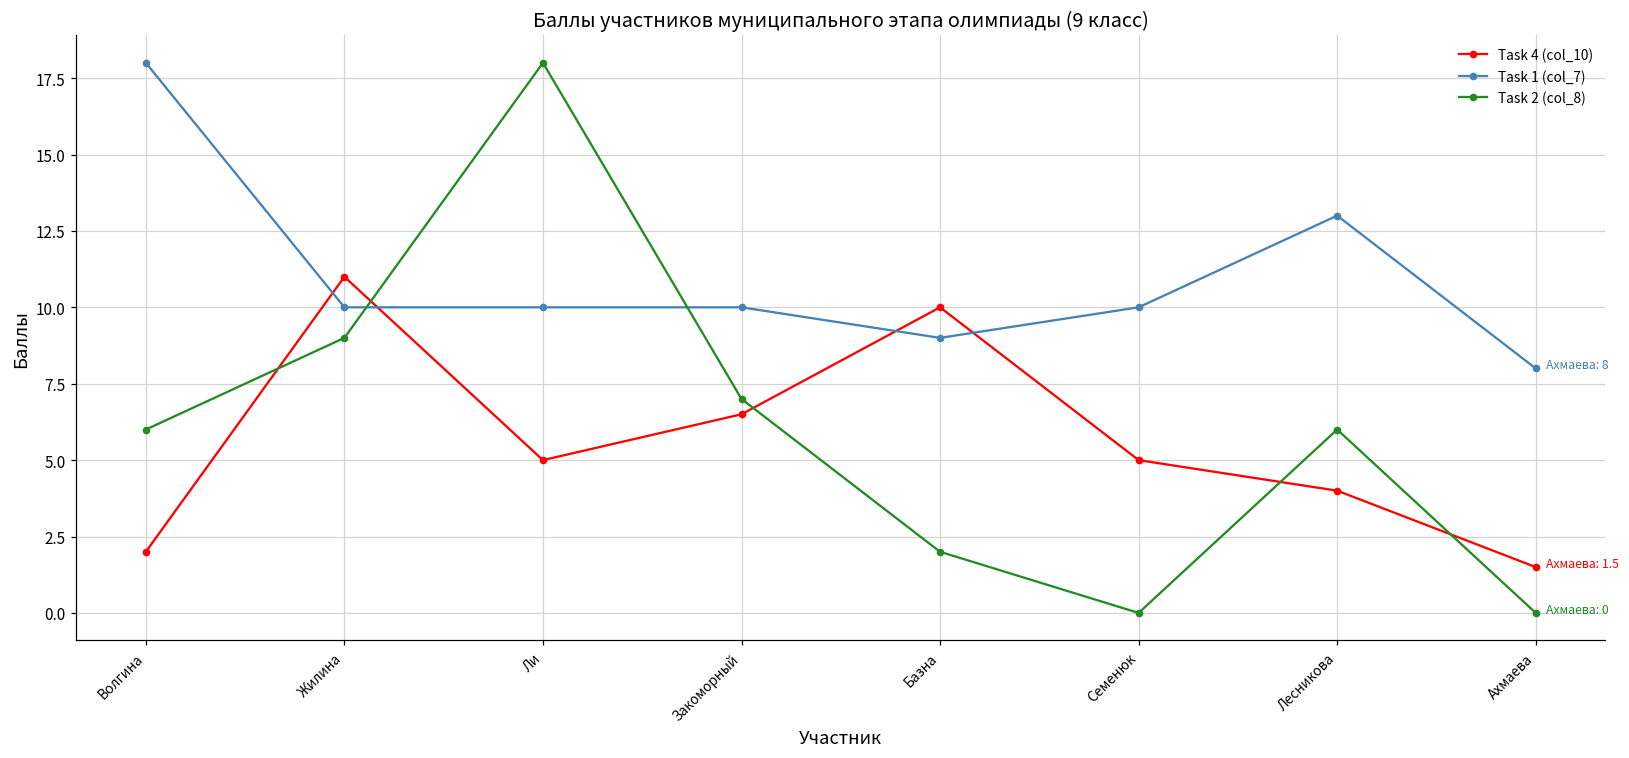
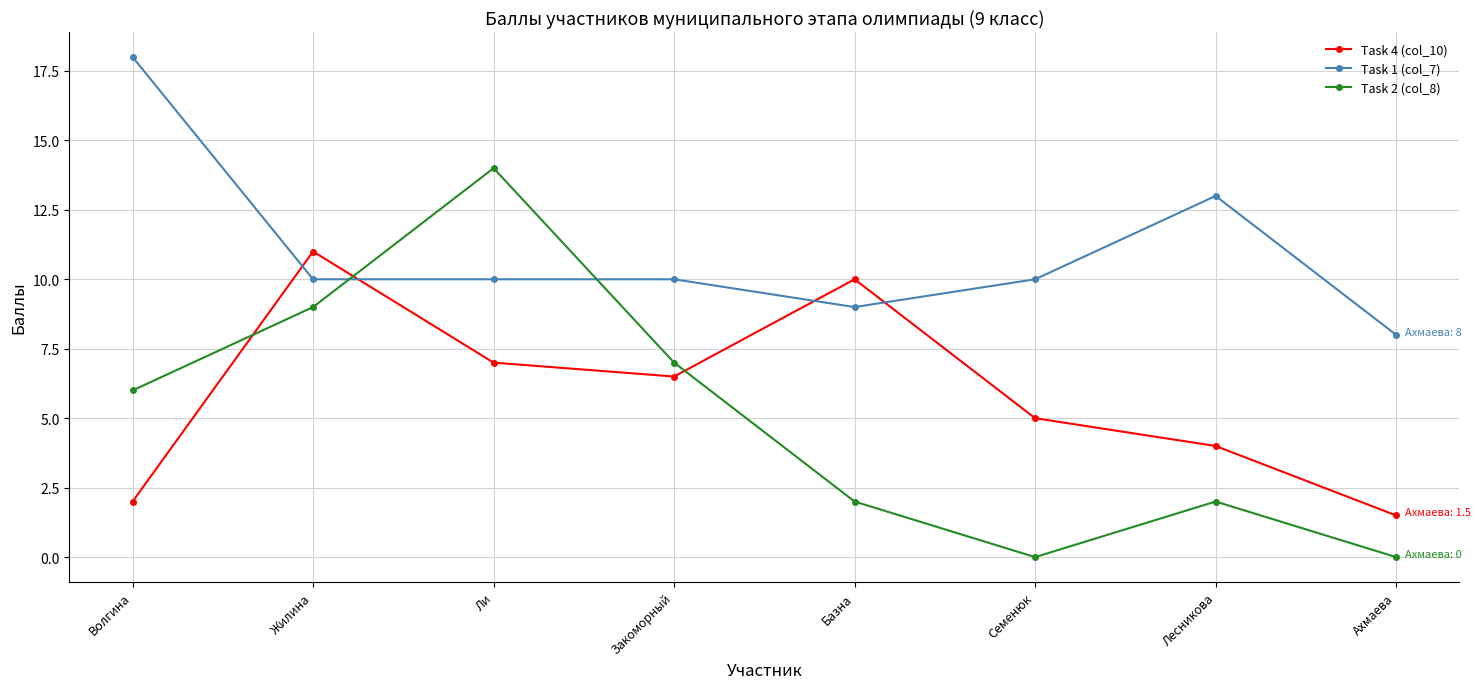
  {
    "Task 4 (col_10)": {
      "Волгина": 2,
      "Жилина": 11,
-     "Ли": 5,
+     "Ли": 7,
      "Закоморный": 6.5,
      "Базна": 10,
      "Семенюк": 5,
      "Лесникова": 4
    },
    "Task 1 (col_7)": {
      "Ахмаева": 8
    },
    "Task 2 (col_8)": {
      "Волгина": 6,
      "Жилина": 9,
-     "Ли": 18,
+     "Ли": 14,
      "Закоморный": 7,
      "Базна": 2,
      "Семенюк": 0,
-     "Лесникова": 6
+     "Лесникова": 2
    }
  }
